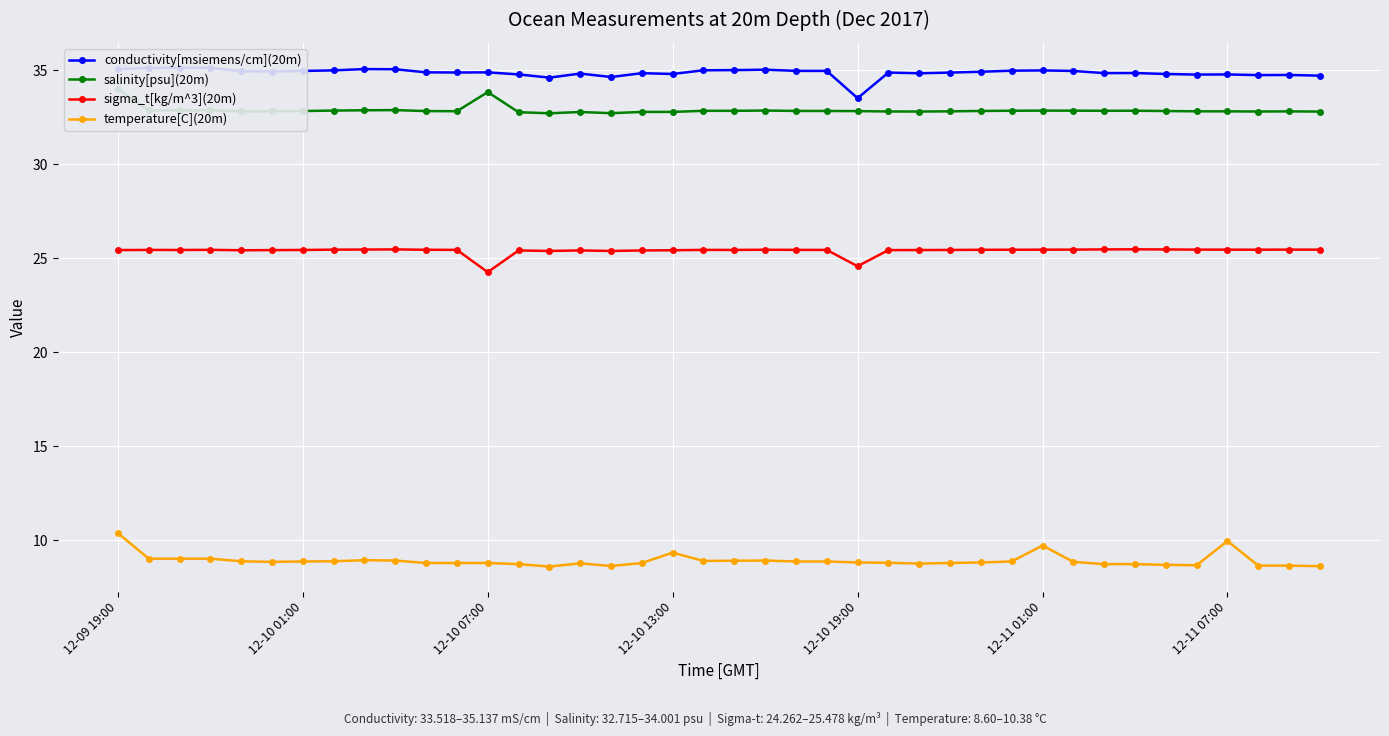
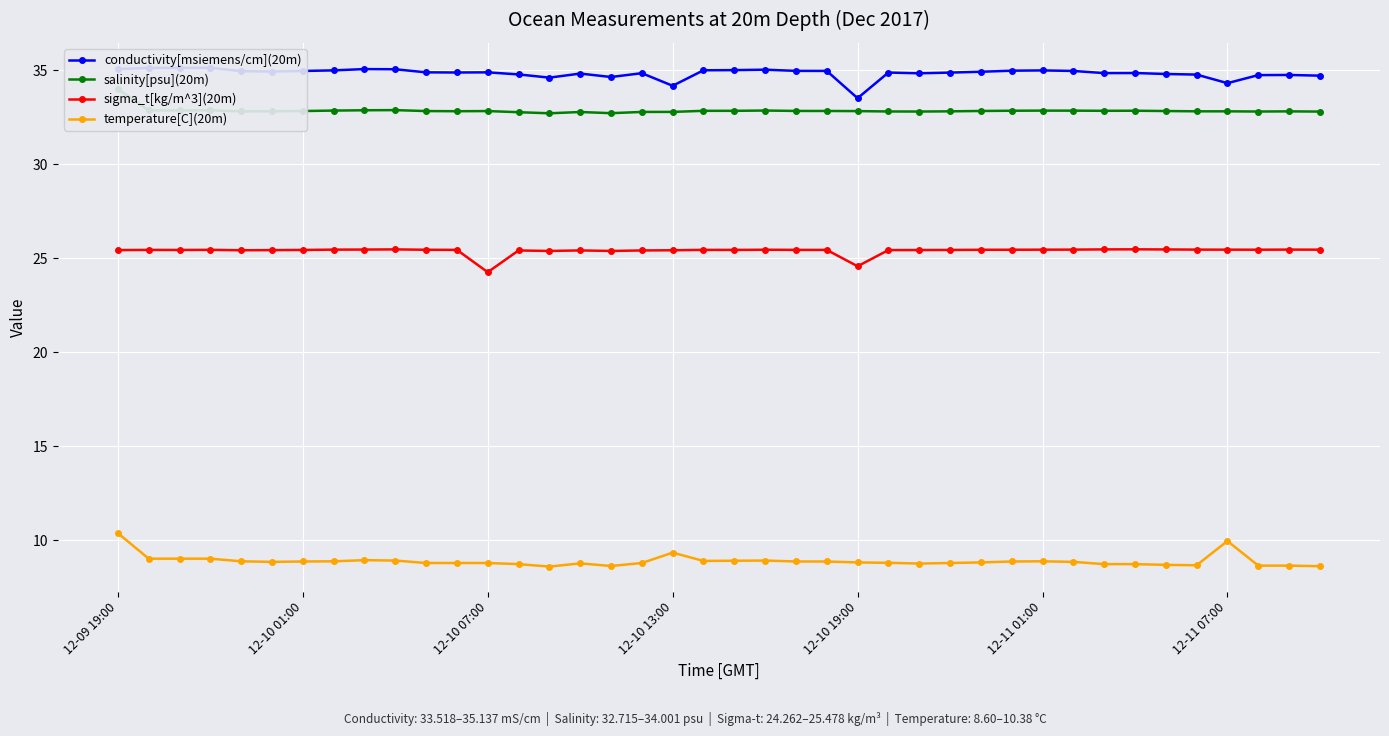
  {
    "conductivity[msiemens/cm](20m)": {
      "12-10 07:00": 34.9,
-     "12-10 13:00": 34.8,
+     "12-10 13:00": 34.2,
      "12-10 19:00": 33.5,
      "12-11 01:00": 35.0,
-     "12-11 07:00": 34.8
+     "12-11 07:00": 34.3
    },
    "salinity[psu](20m)": {
-     "12-10 07:00": 33.8,
+     "12-10 07:00": 32.8,
      "12-10 13:00": 32.8,
      "12-10 19:00": 32.8,
      "12-11 01:00": 32.9,
      "12-11 07:00": 32.8
    },
    "sigma_t[kg/m^3](20m)": {
      "12-09 19:00": 25.4,
      "12-10 01:00": 25.4,
      "12-10 07:00": 24.3,
      "12-10 13:00": 25.4,
      "12-10 19:00": 24.6,
      "12-11 01:00": 25.5,
      "12-11 07:00": 25.5
    },
    "temperature[C](20m)": {
      "12-09 19:00": 10.4,
      "12-10 01:00": 8.9,
      "12-10 07:00": 8.8,
      "12-10 13:00": 9.3,
      "12-10 19:00": 8.8,
-     "12-11 01:00": 9.7,
+     "12-11 01:00": 8.9,
      "12-11 07:00": 10.0
    }
  }
